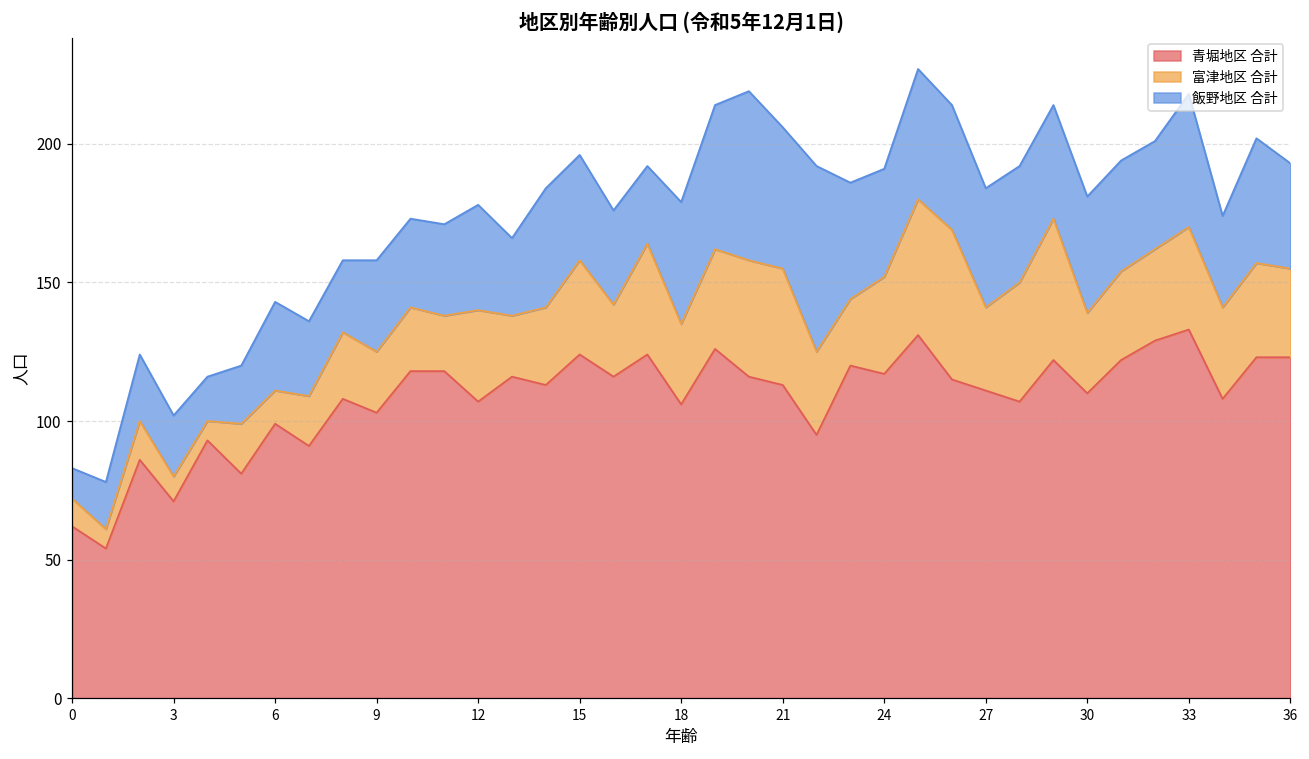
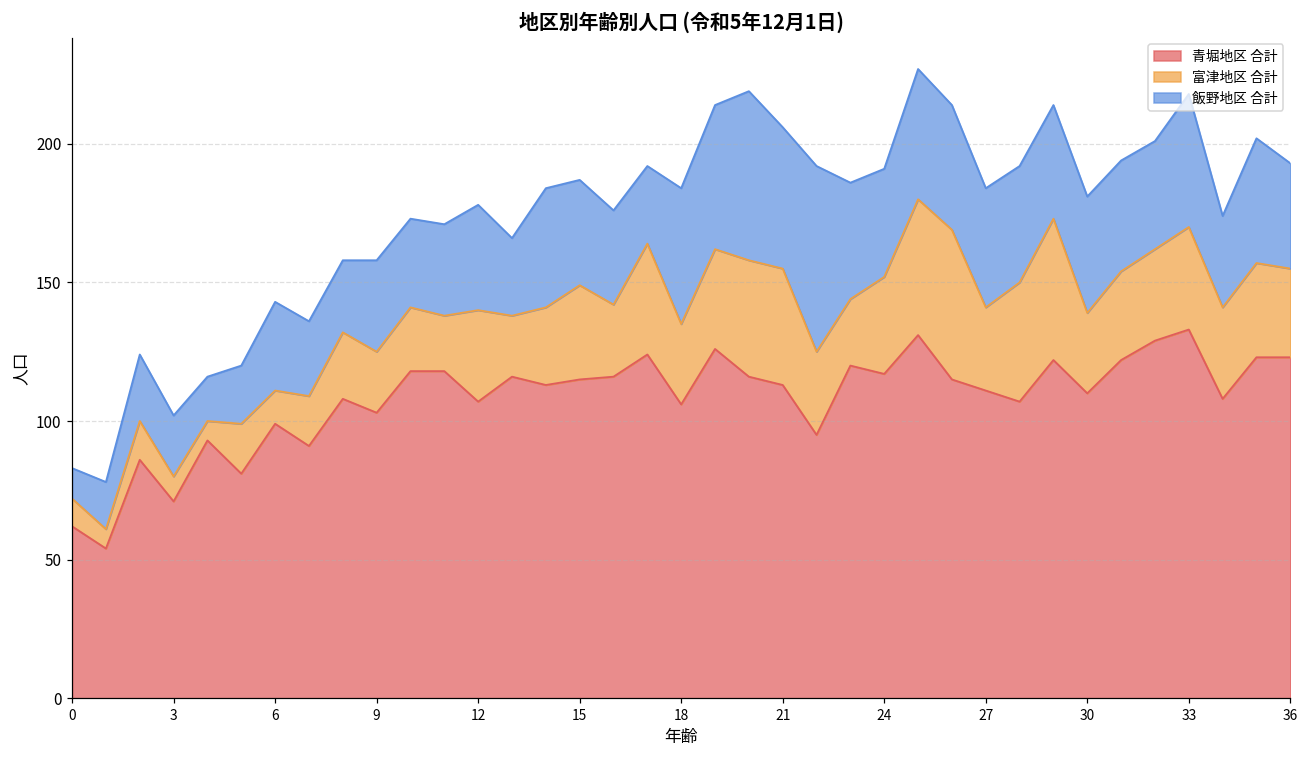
  {
    "青堀地区 合計": {
      "0": 62,
      "3": 71,
      "6": 99,
      "9": 103,
      "12": 107,
-     "15": 124,
+     "15": 115,
      "18": 106,
      "21": 113,
      "24": 117,
      "27": 111,
      "30": 110,
      "33": 133,
      "36": 123
    },
    "富津地区 合計": {
      "0": 10,
      "3": 9,
      "6": 12,
      "9": 22,
      "12": 33,
      "15": 34,
      "18": 29,
      "21": 42,
      "24": 35,
      "27": 30,
      "30": 29,
      "33": 37,
      "36": 32
    },
    "飯野地区 合計": {
      "0": 11,
      "3": 22,
      "6": 32,
      "9": 33,
      "12": 38,
      "15": 38,
-     "18": 44,
+     "18": 49,
      "21": 51,
      "24": 39,
      "27": 43,
      "30": 42,
      "36": 38
    }
  }
